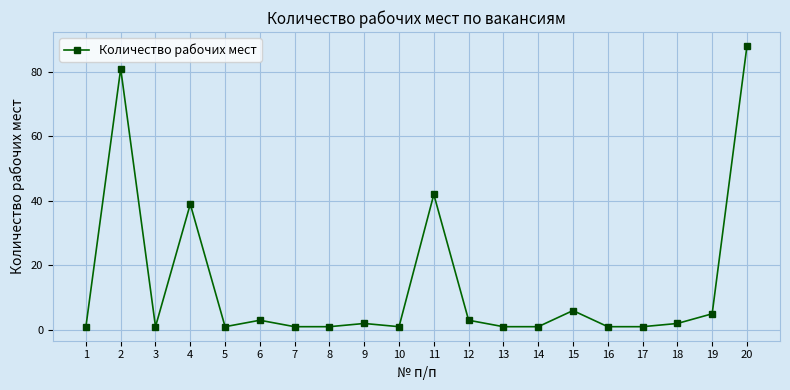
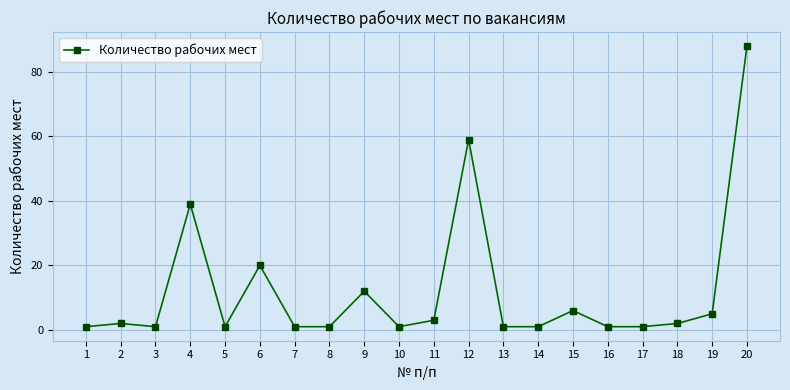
  {
    "1": 1,
-   "2": 81,
+   "2": 2,
    "3": 1,
    "4": 39,
    "5": 1,
-   "6": 3,
+   "6": 20,
    "7": 1,
    "8": 1,
-   "9": 2,
+   "9": 12,
    "10": 1,
-   "11": 42,
-   "12": 3,
+   "11": 3,
+   "12": 59,
    "13": 1,
    "14": 1,
    "15": 6,
    "16": 1,
    "17": 1,
    "18": 2,
    "19": 5,
    "20": 88
  }
